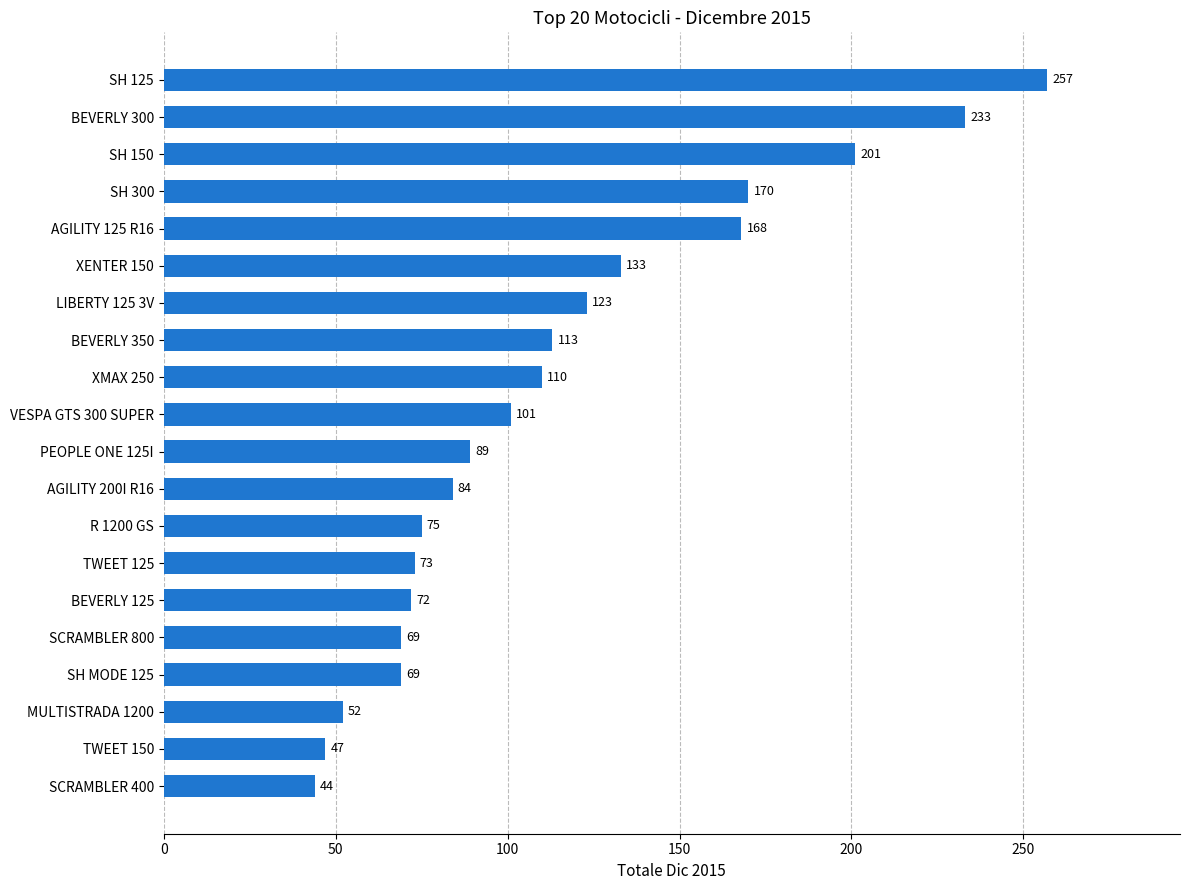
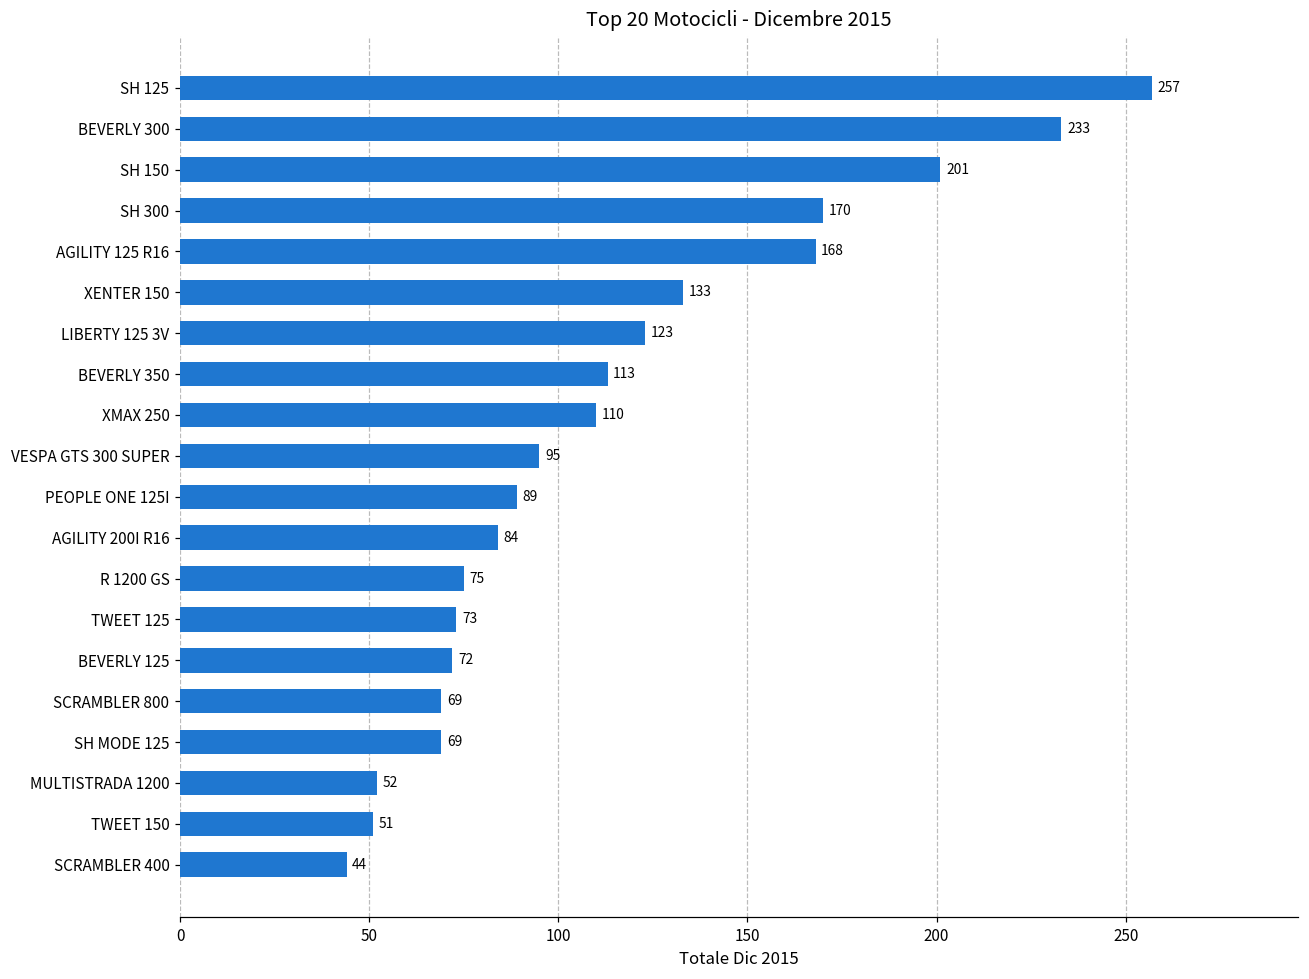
  {
    "SH 125": 257,
    "BEVERLY 300": 233,
    "SH 150": 201,
    "SH 300": 170,
    "AGILITY 125 R16": 168,
    "XENTER 150": 133,
    "LIBERTY 125 3V": 123,
    "BEVERLY 350": 113,
    "XMAX 250": 110,
-   "VESPA GTS 300 SUPER": 101,
+   "VESPA GTS 300 SUPER": 95,
    "PEOPLE ONE 125I": 89,
    "AGILITY 200I R16": 84,
    "R 1200 GS": 75,
    "TWEET 125": 73,
    "BEVERLY 125": 72,
    "SCRAMBLER 800": 69,
    "SH MODE 125": 69,
    "MULTISTRADA 1200": 52,
-   "TWEET 150": 47,
+   "TWEET 150": 51,
    "SCRAMBLER 400": 44
  }
